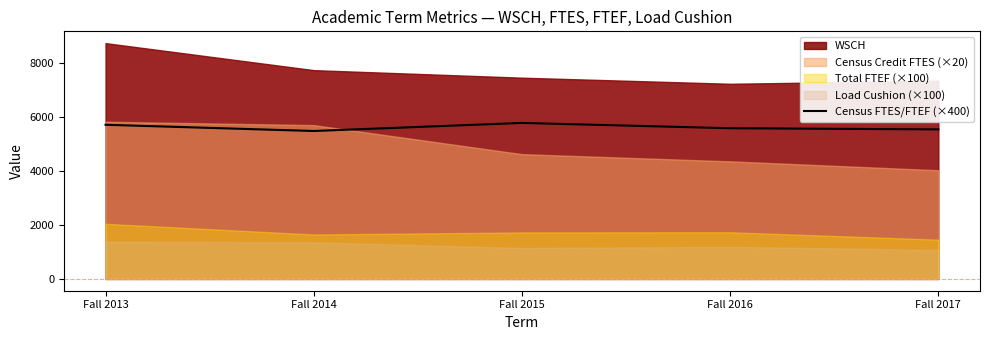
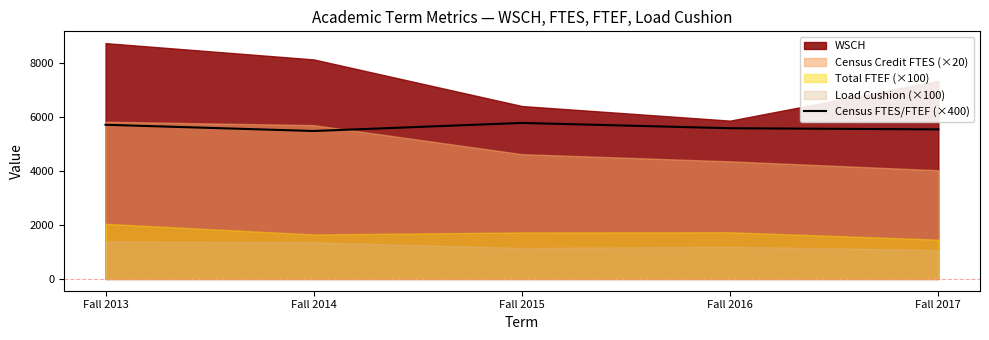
  {
    "Census FTES/FTEF (×400)": {
      "Fall 2013": 5700,
      "Fall 2014": 5500,
      "Fall 2015": 5800,
      "Fall 2016": 5600,
      "Fall 2017": 5500
    },
    "WSCH": {
      "Fall 2013": 8700,
-     "Fall 2014": 7700,
-     "Fall 2015": 7400,
-     "Fall 2016": 7200
+     "Fall 2014": 8100,
+     "Fall 2015": 6400,
+     "Fall 2016": 5900
    },
    "Total FTEF (×100)": {
      "Fall 2013": 2000,
      "Fall 2014": 1600,
      "Fall 2015": 1700,
      "Fall 2016": 1700,
      "Fall 2017": 1500
    }
  }
